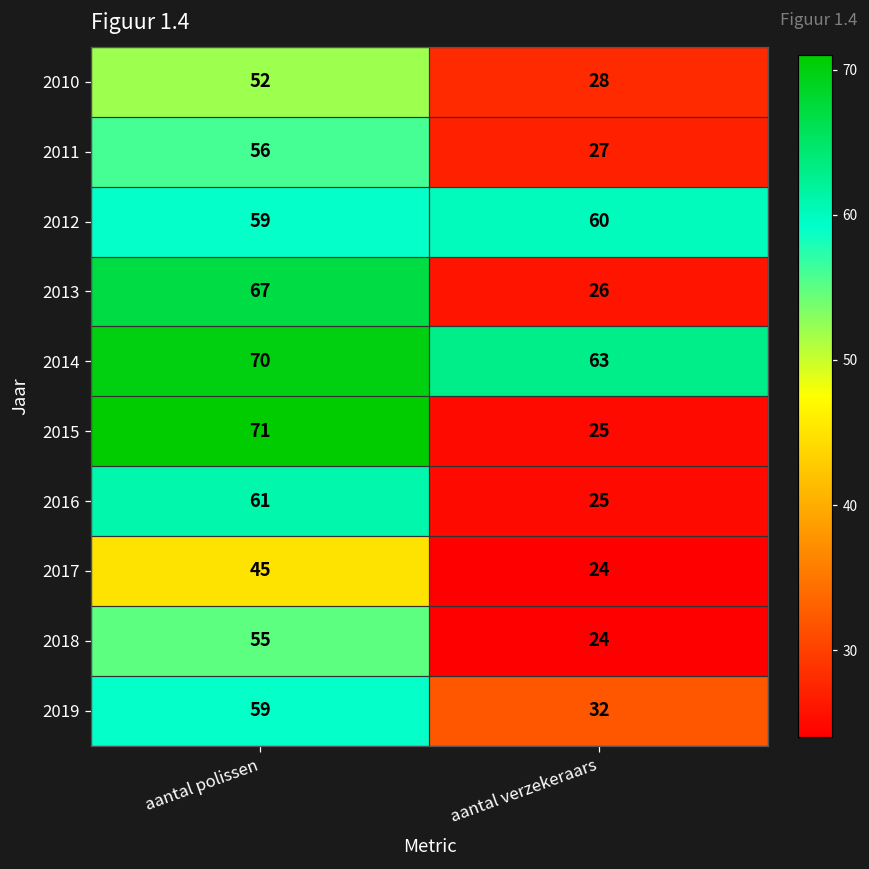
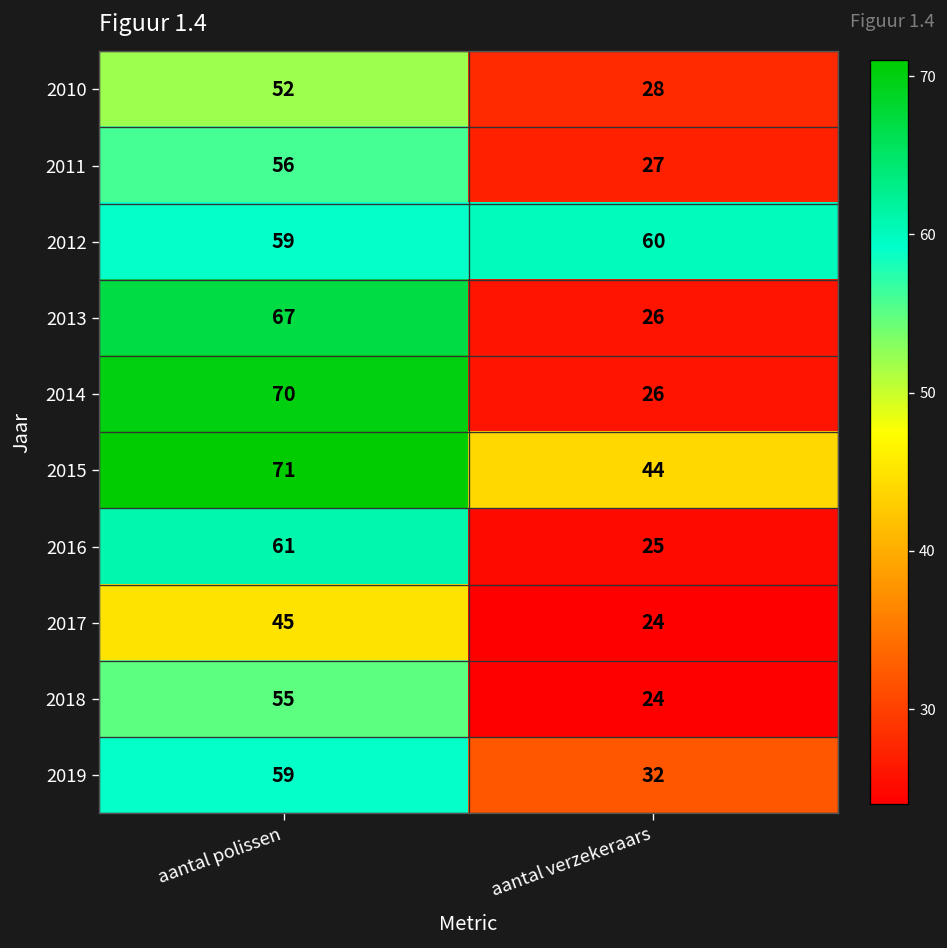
  {
    "2010": {
      "aantal polissen": 52,
      "aantal verzekeraars": 28
    },
    "2011": {
      "aantal polissen": 56,
      "aantal verzekeraars": 27
    },
    "2012": {
      "aantal polissen": 59,
      "aantal verzekeraars": 60
    },
    "2013": {
      "aantal polissen": 67,
      "aantal verzekeraars": 26
    },
    "2014": {
      "aantal polissen": 70,
-     "aantal verzekeraars": 63
+     "aantal verzekeraars": 26
    },
    "2015": {
      "aantal polissen": 71,
-     "aantal verzekeraars": 25
+     "aantal verzekeraars": 44
    },
    "2016": {
      "aantal polissen": 61,
      "aantal verzekeraars": 25
    },
    "2017": {
      "aantal polissen": 45,
      "aantal verzekeraars": 24
    },
    "2018": {
      "aantal polissen": 55,
      "aantal verzekeraars": 24
    },
    "2019": {
      "aantal polissen": 59,
      "aantal verzekeraars": 32
    }
  }
